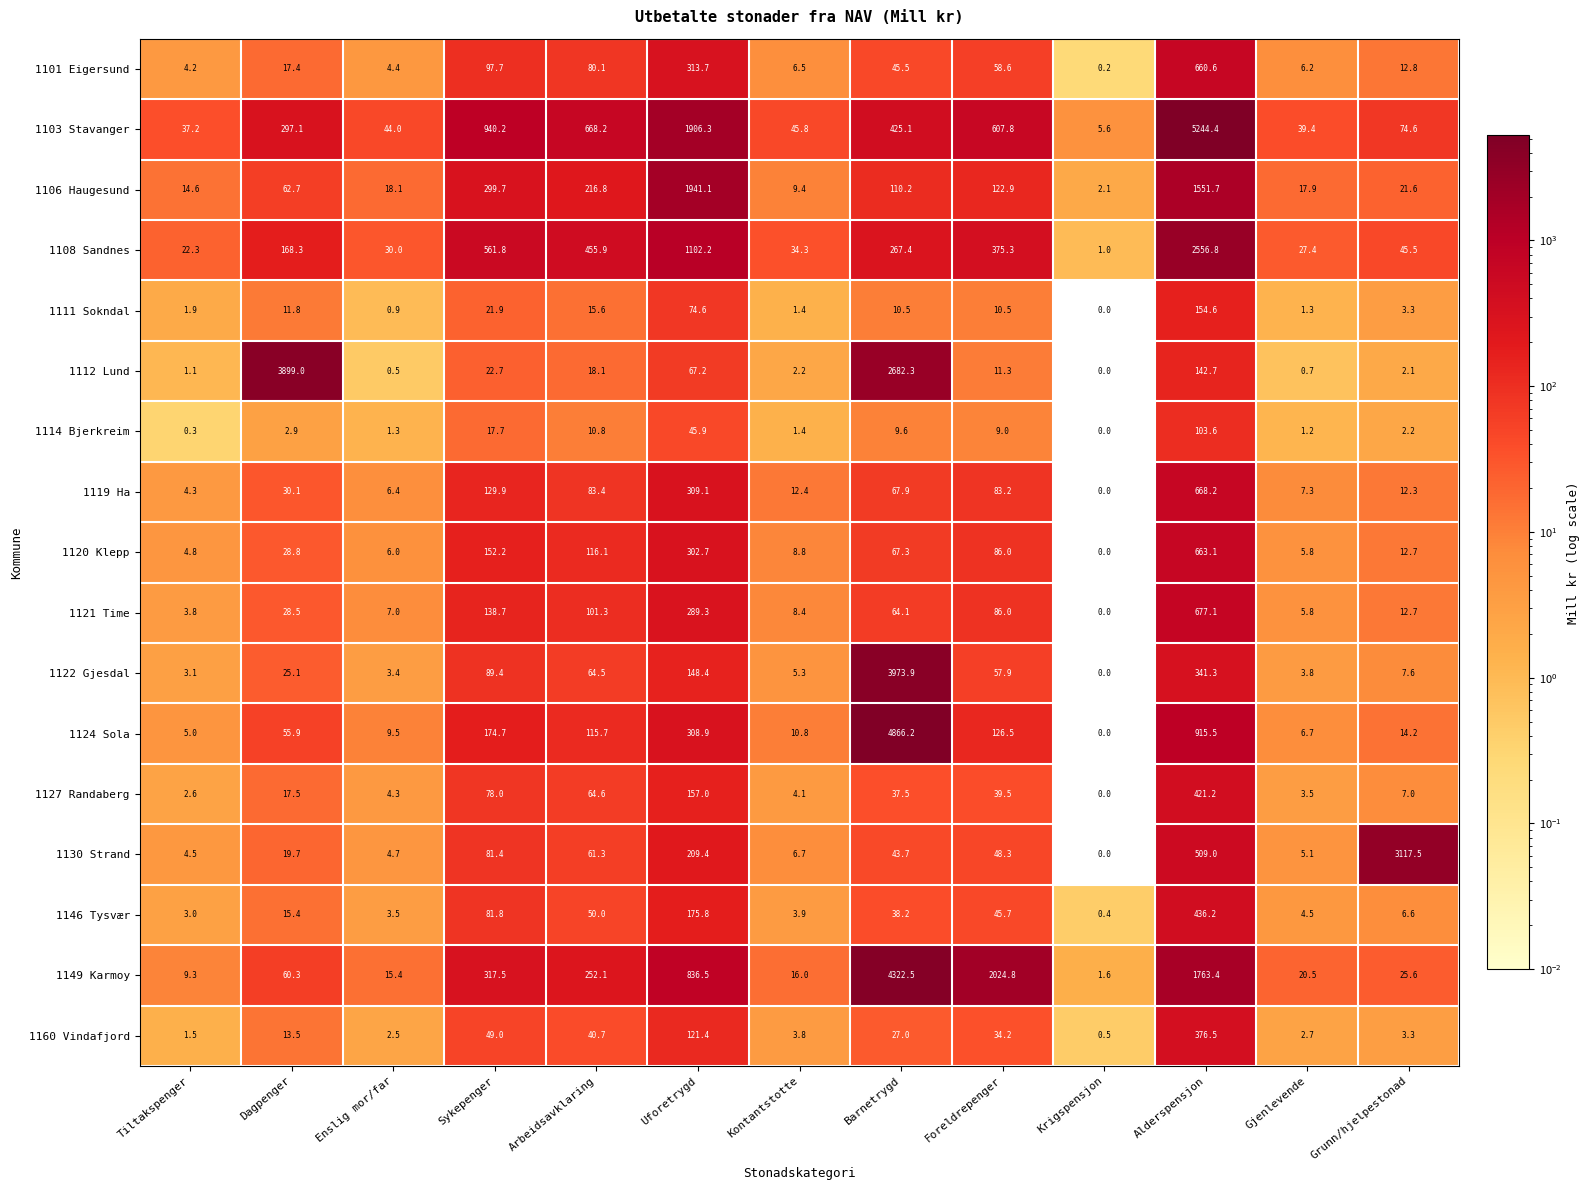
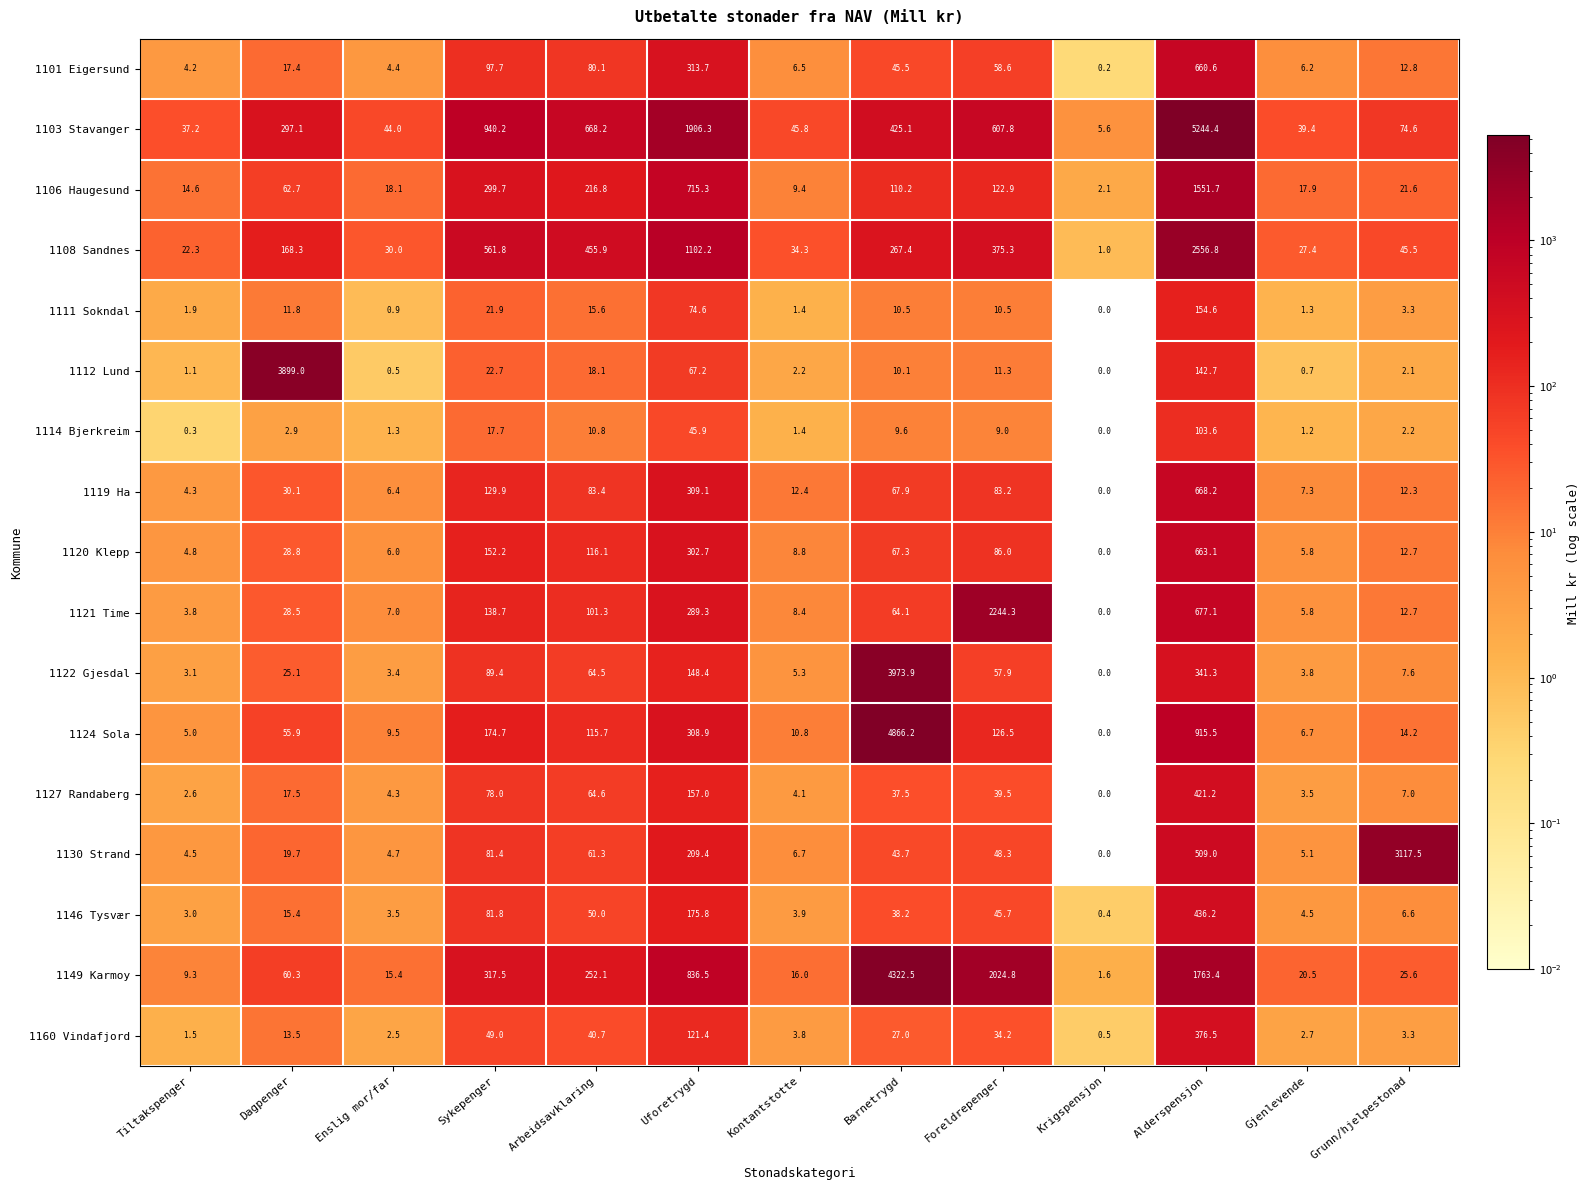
  {
    "1106 Haugesund": {
      "Tiltakspenger": 14.6,
      "Dagpenger": 62.7,
      "Enslig mor/far": 18.1,
      "Sykepenger": 299.7,
      "Arbeidsavklaring": 216.8,
-     "Uforetrygd": 1941.1,
+     "Uforetrygd": 715.3,
      "Kontantstotte": 9.4,
      "Barnetrygd": 110.2,
      "Foreldrepenger": 122.9,
      "Krigspensjon": 2.1,
      "Alderspensjon": 1551.7,
      "Gjenlevende": 17.9,
      "Grunn/hjelpestonad": 21.6
    },
    "1112 Lund": {
      "Tiltakspenger": 1.1,
      "Dagpenger": 3899.0,
      "Enslig mor/far": 0.5,
      "Sykepenger": 22.7,
      "Arbeidsavklaring": 18.1,
      "Uforetrygd": 67.2,
      "Kontantstotte": 2.2,
-     "Barnetrygd": 2682.3,
+     "Barnetrygd": 10.1,
      "Foreldrepenger": 11.3,
      "Krigspensjon": 0.0,
      "Alderspensjon": 142.7,
      "Gjenlevende": 0.7,
      "Grunn/hjelpestonad": 2.1
    },
    "1121 Time": {
      "Tiltakspenger": 3.8,
      "Dagpenger": 28.5,
      "Enslig mor/far": 7.0,
      "Sykepenger": 138.7,
      "Arbeidsavklaring": 101.3,
      "Uforetrygd": 289.3,
      "Kontantstotte": 8.4,
      "Barnetrygd": 64.1,
-     "Foreldrepenger": 86.0,
+     "Foreldrepenger": 2244.3,
      "Krigspensjon": 0.0,
      "Alderspensjon": 677.1,
      "Gjenlevende": 5.8,
      "Grunn/hjelpestonad": 12.7
    }
  }
